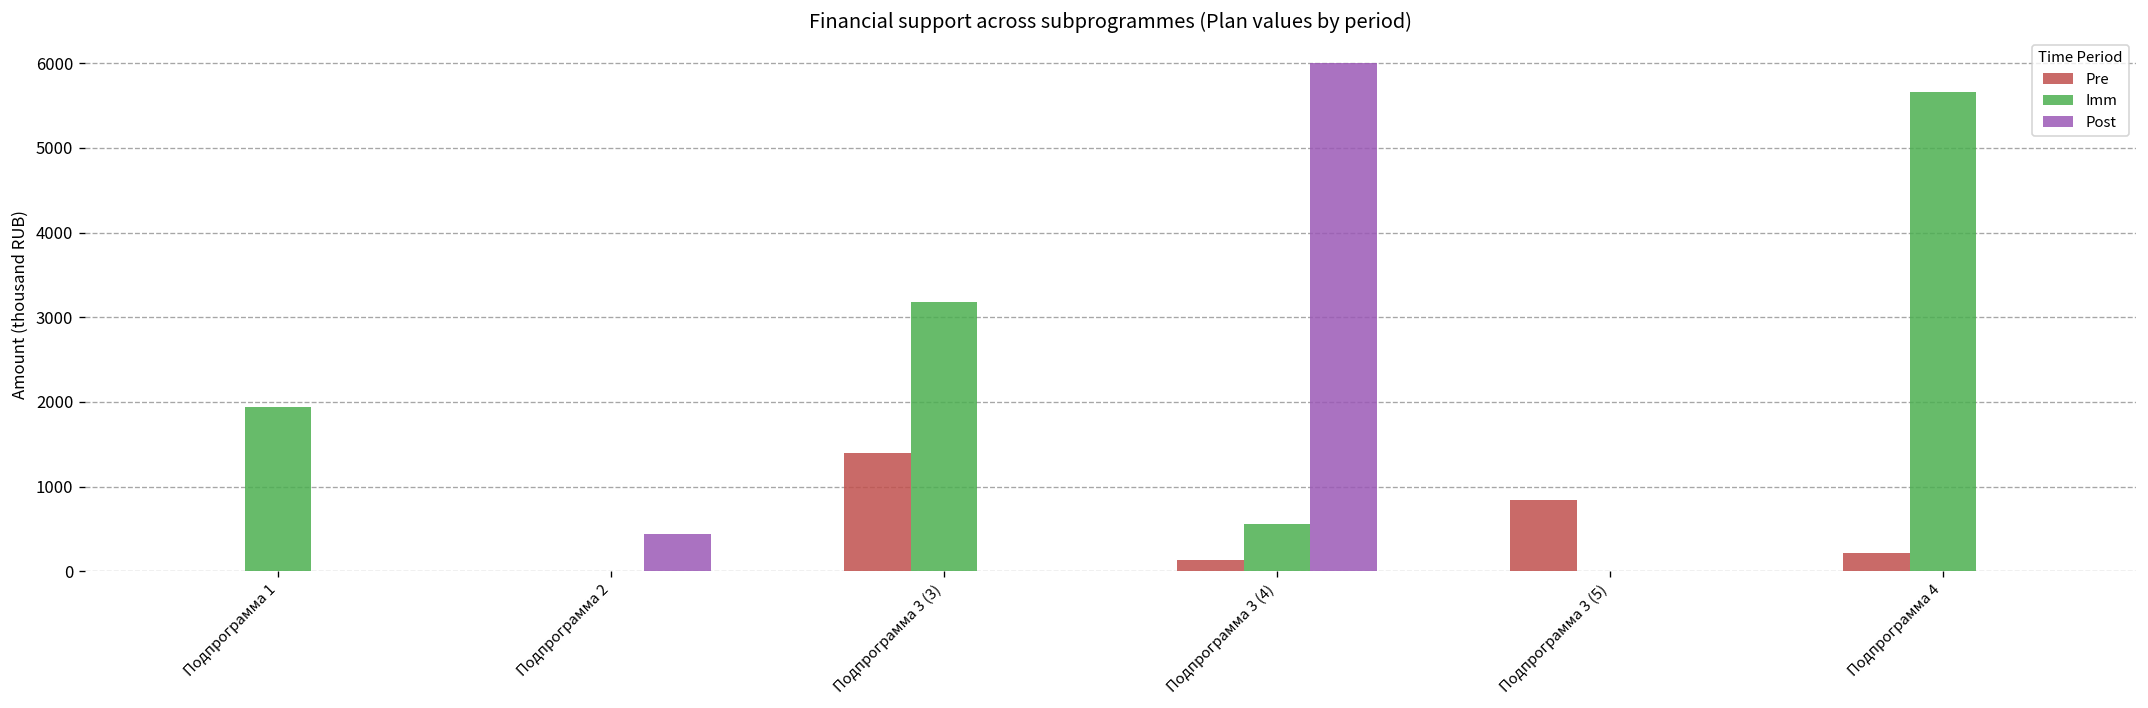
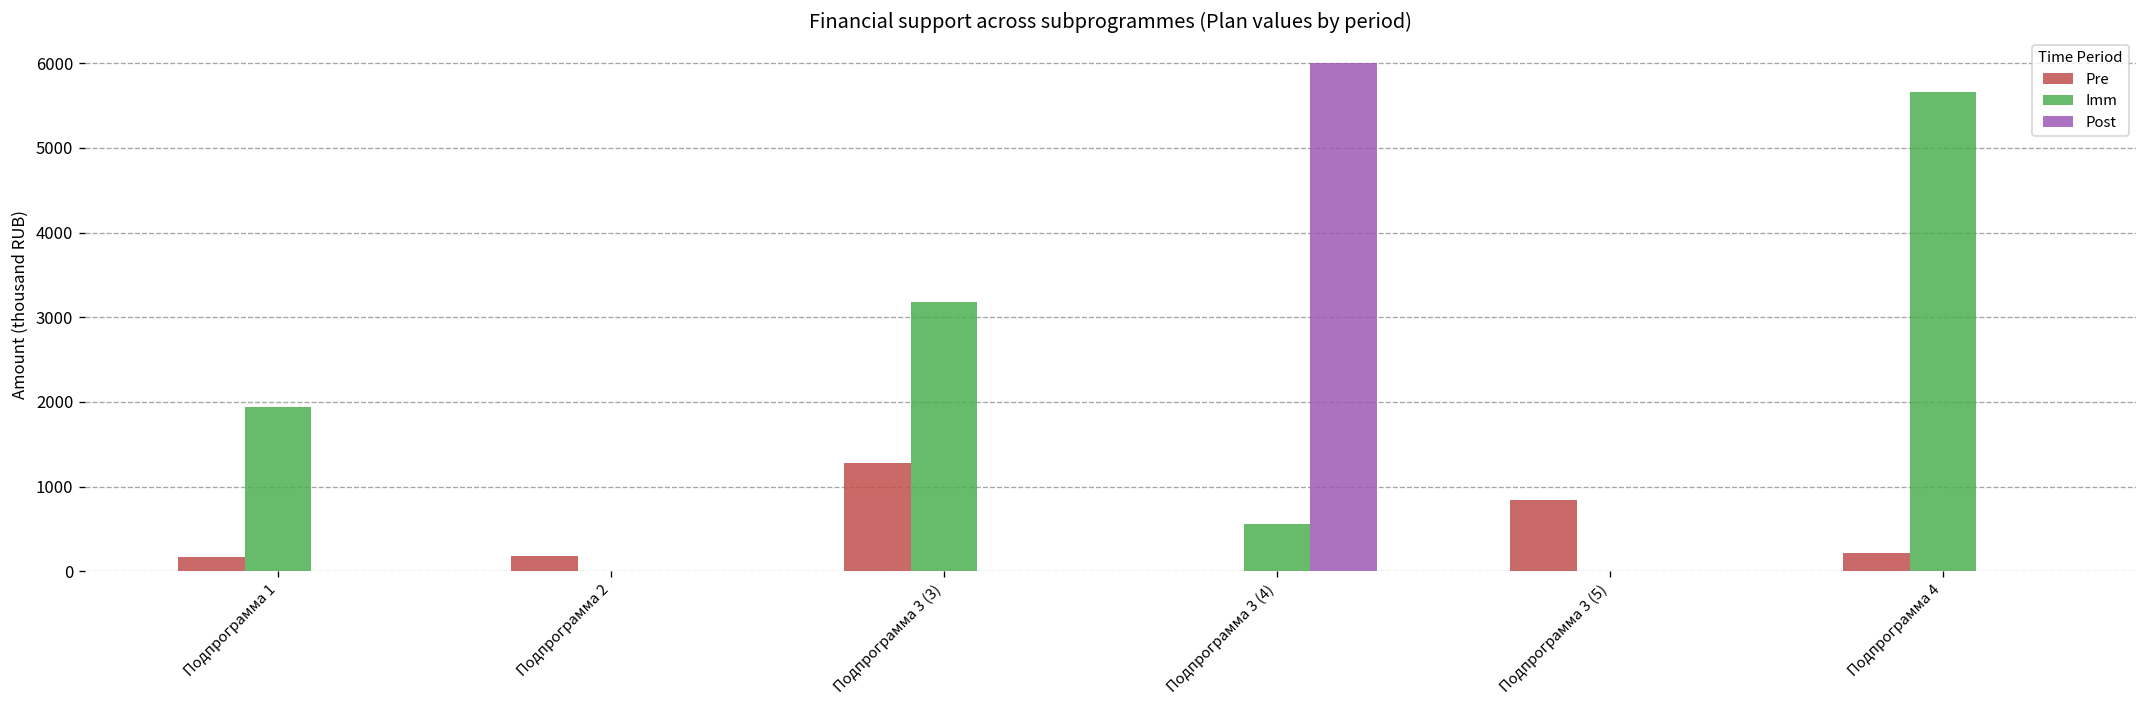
  {
    "Pre": {
-     "Подпрограмма 1": 0,
-     "Подпрограмма 2": 0,
-     "Подпрограмма 3 (3)": 1400,
-     "Подпрограмма 3 (4)": 100,
+     "Подпрограмма 1": 200,
+     "Подпрограмма 2": 200,
+     "Подпрограмма 3 (3)": 1300,
+     "Подпрограмма 3 (4)": 0,
      "Подпрограмма 3 (5)": 800,
      "Подпрограмма 4": 200
    },
    "Imm": {
      "Подпрограмма 1": 1900,
      "Подпрограмма 2": 0,
      "Подпрограмма 3 (3)": 3200,
      "Подпрограмма 3 (4)": 600,
      "Подпрограмма 3 (5)": 0,
      "Подпрограмма 4": 5700
    },
    "Post": {
      "Подпрограмма 1": 0,
-     "Подпрограмма 2": 400,
+     "Подпрограмма 2": 0,
      "Подпрограмма 3 (3)": 0,
      "Подпрограмма 3 (4)": 6000,
      "Подпрограмма 3 (5)": 0,
      "Подпрограмма 4": 0
    }
  }
